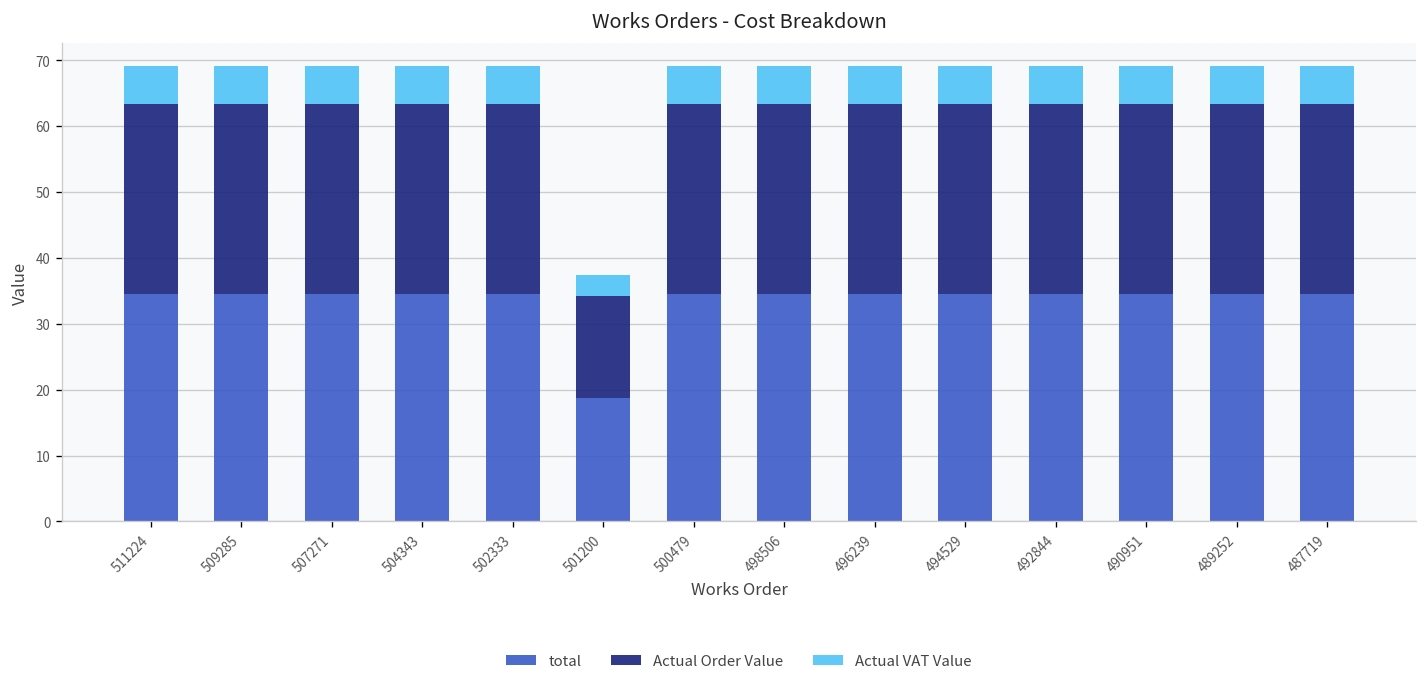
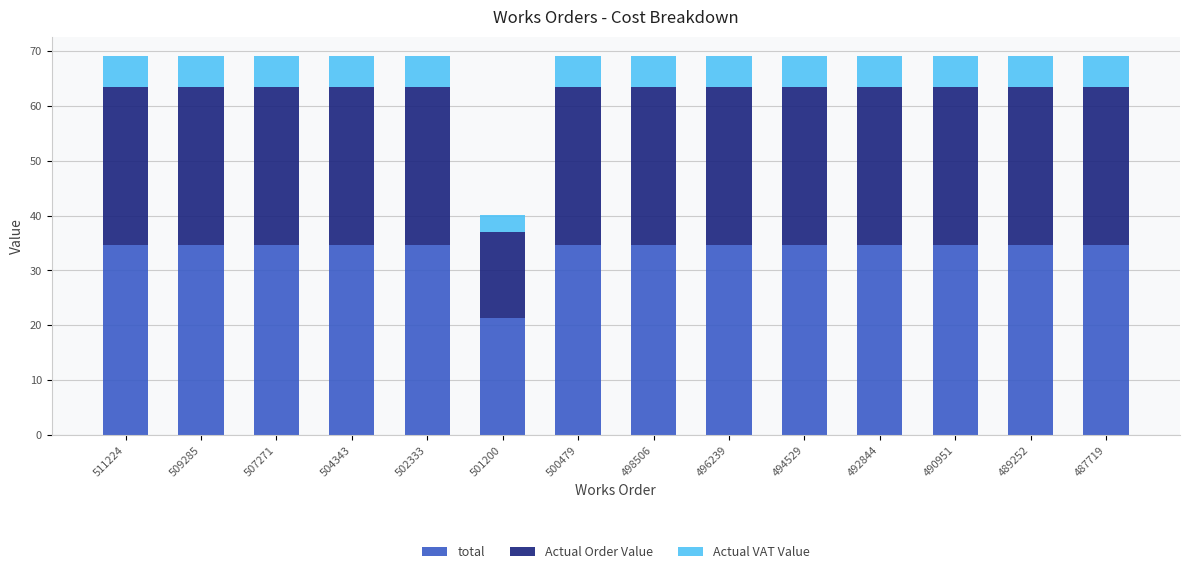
  {
    "total": {
      "511224": 35,
      "509285": 35,
      "507271": 35,
      "504343": 35,
      "502333": 35,
-     "501200": 19,
+     "501200": 21,
      "500479": 35,
      "498506": 35,
      "496239": 35,
      "494529": 35,
      "492844": 35,
      "490951": 35,
      "489252": 35,
      "487719": 35
    },
    "Actual Order Value": {
      "511224": 29,
      "509285": 29,
      "507271": 29,
      "504343": 29,
      "502333": 29,
      "501200": 16,
      "500479": 29,
      "498506": 29,
      "496239": 29,
      "494529": 29,
      "492844": 29,
      "490951": 29,
      "489252": 29,
      "487719": 29
    },
    "Actual VAT Value": {
      "511224": 6,
      "509285": 6,
      "507271": 6,
      "504343": 6,
      "502333": 6,
      "501200": 3,
      "500479": 6,
      "498506": 6,
      "496239": 6,
      "494529": 6,
      "492844": 6,
      "490951": 6,
      "489252": 6,
      "487719": 6
    }
  }
